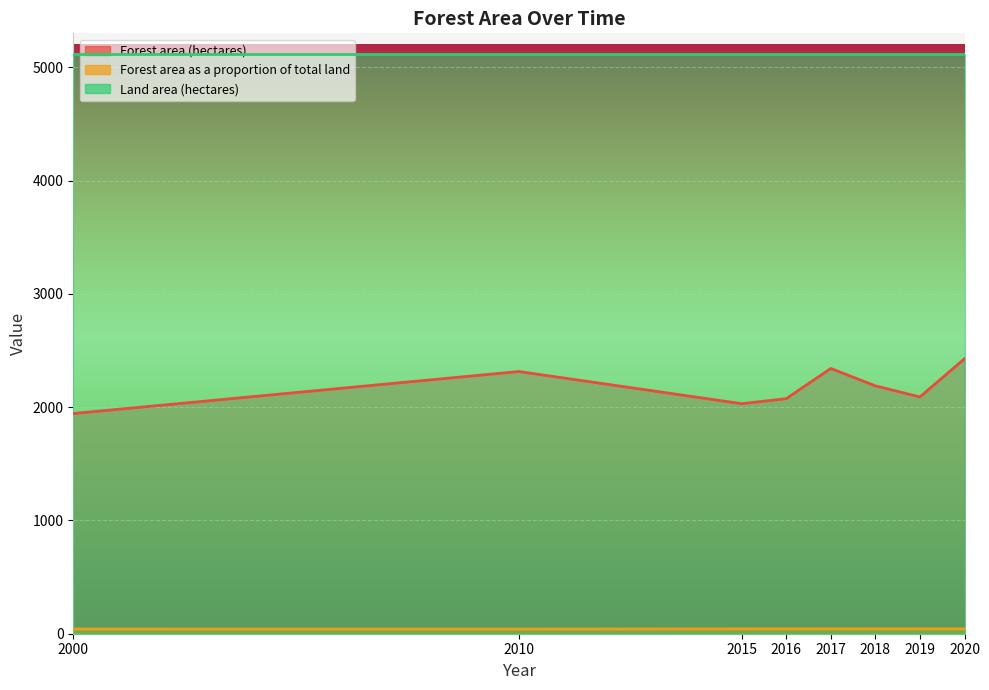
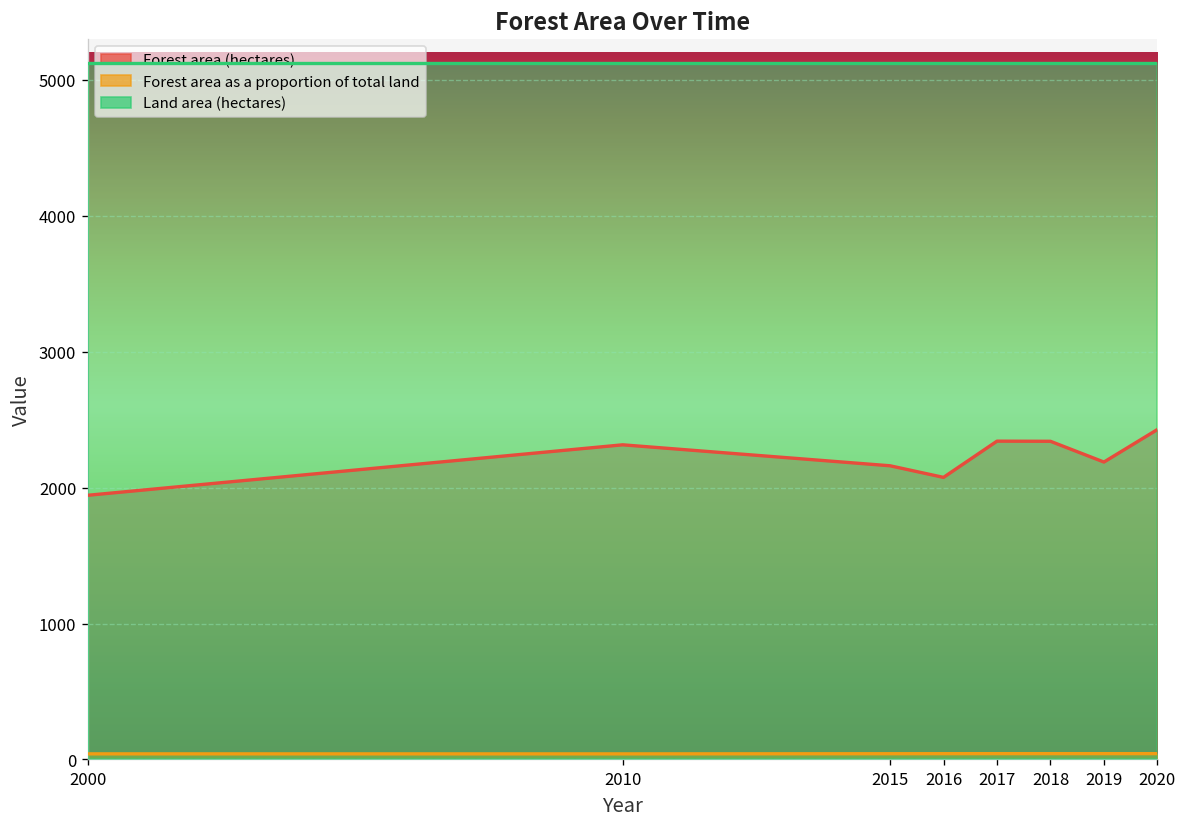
  {
    "Forest area (hectares)": {
      "2000": 1940,
      "2010": 2310,
-     "2015": 2030,
+     "2015": 2160,
      "2016": 2080,
      "2017": 2340,
-     "2018": 2190,
-     "2019": 2090,
+     "2018": 2340,
+     "2019": 2190,
      "2020": 2430
    },
    "Forest area as a proportion of total land": {
      "2000": 40,
      "2010": 40,
      "2015": 40,
      "2016": 40,
      "2017": 40,
      "2018": 40,
      "2019": 40,
      "2020": 40
    },
    "Land area (hectares)": {
      "2000": 5120,
      "2010": 5120,
      "2015": 5120,
      "2016": 5120,
      "2017": 5120,
      "2018": 5120,
      "2019": 5120,
      "2020": 5120
    }
  }
